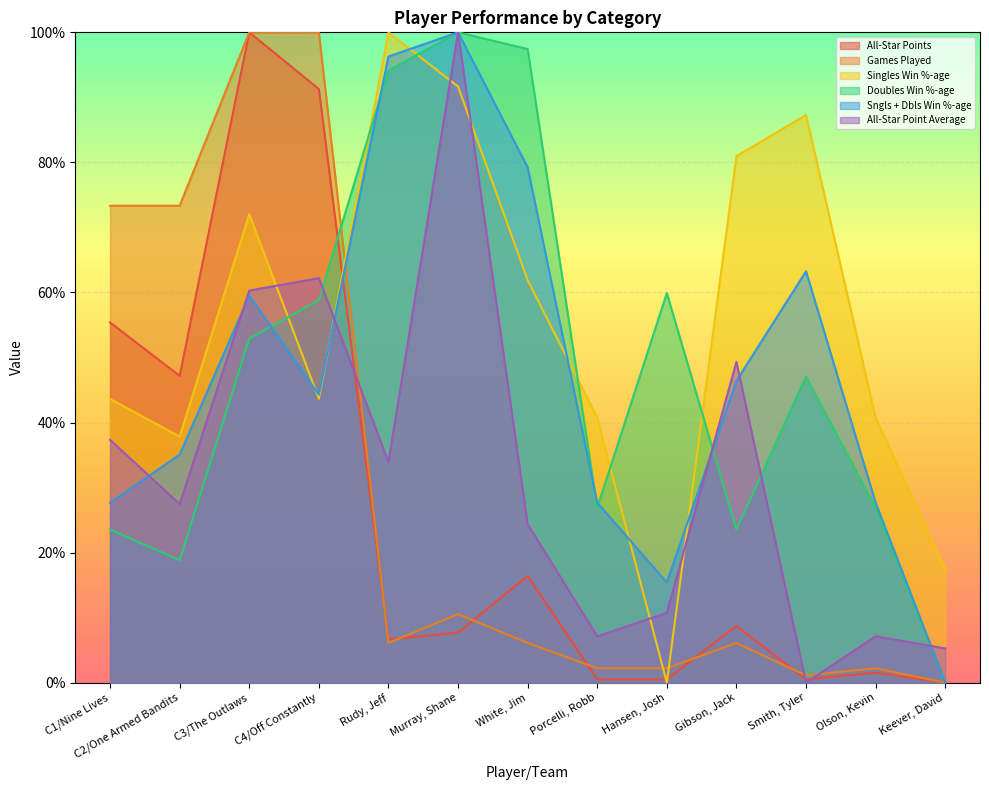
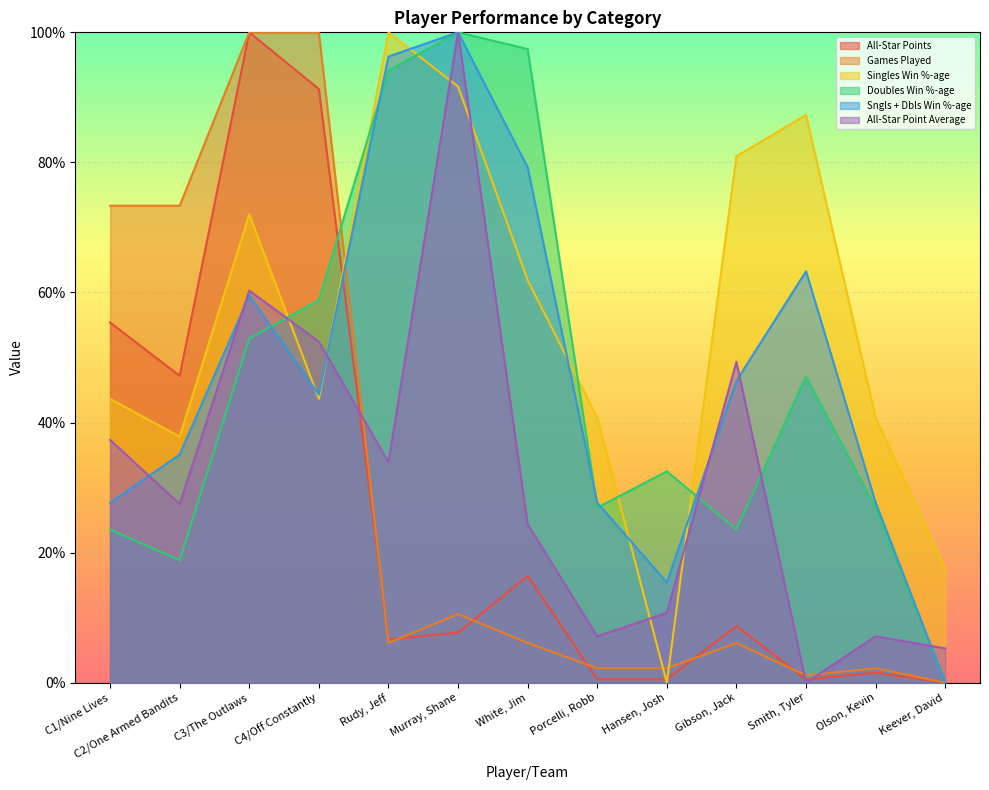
  {
    "Doubles Win %-age": {
      "C1/Nine Lives": "24%",
      "C2/One Armed Bandits": "19%",
      "C3/The Outlaws": "53%",
      "C4/Off Constantly": "59%",
      "Rudy, Jeff": "94%",
      "White, Jim": "97%",
      "Porcelli, Robb": "27%",
-     "Hansen, Josh": "60%",
+     "Hansen, Josh": "32%",
      "Gibson, Jack": "24%",
      "Smith, Tyler": "47%",
      "Olson, Kevin": "27%"
    },
    "Sngls + Dbls Win %-age": {
      "C1/Nine Lives": "28%",
      "C2/One Armed Bandits": "35%",
      "C3/The Outlaws": "60%",
      "C4/Off Constantly": "44%",
      "Rudy, Jeff": "96%",
      "White, Jim": "79%",
      "Porcelli, Robb": "28%",
      "Hansen, Josh": "15%",
      "Gibson, Jack": "46%",
      "Smith, Tyler": "63%",
      "Olson, Kevin": "28%"
    },
    "All-Star Point Average": {
      "C1/Nine Lives": "37%",
      "C2/One Armed Bandits": "27%",
      "C3/The Outlaws": "60%",
-     "C4/Off Constantly": "62%",
+     "C4/Off Constantly": "52%",
      "Rudy, Jeff": "34%",
      "White, Jim": "24%",
      "Porcelli, Robb": "7%",
      "Hansen, Josh": "11%",
      "Gibson, Jack": "49%",
      "Smith, Tyler": "0%",
      "Olson, Kevin": "7%",
      "Keever, David": "5%"
    }
  }
